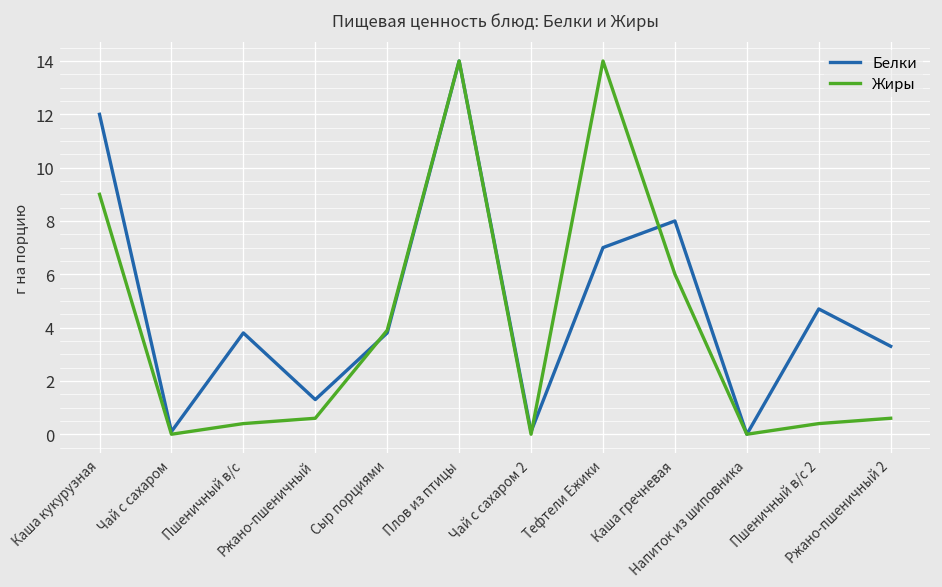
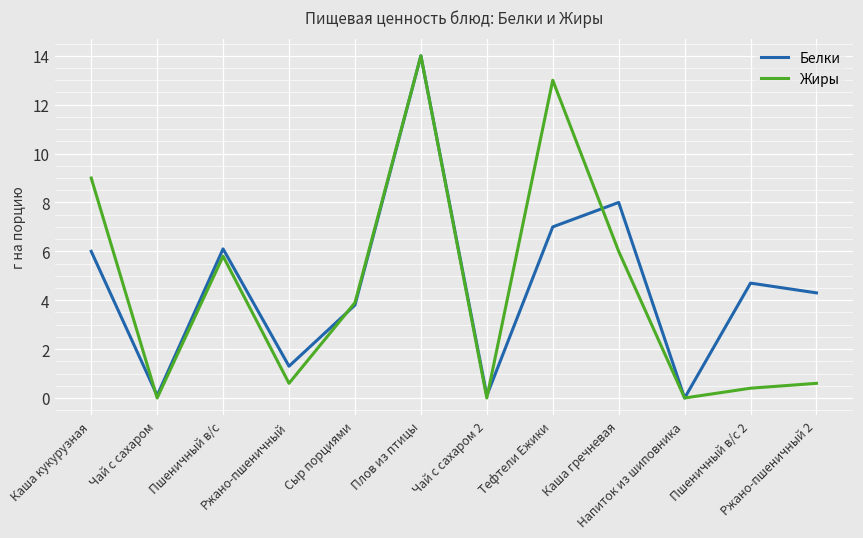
  {
    "Белки": {
-     "Каша кукурузная": 12,
-     "Пшеничный в/с": 3.8,
+     "Каша кукурузная": 6,
+     "Пшеничный в/с": 6.1,
      "Ржано-пшеничный": 1.3,
      "Тефтели Ежики": 7.0,
      "Каша гречневая": 8.0,
      "Пшеничный в/с 2": 4.7,
-     "Ржано-пшеничный 2": 3.3
+     "Ржано-пшеничный 2": 4.3
    },
    "Жиры": {
      "Каша кукурузная": 9.0,
-     "Пшеничный в/с": 0.4,
+     "Пшеничный в/с": 5.8,
      "Ржано-пшеничный": 0.6,
-     "Тефтели Ежики": 14,
+     "Тефтели Ежики": 13,
      "Каша гречневая": 6.0,
      "Пшеничный в/с 2": 0.4,
      "Ржано-пшеничный 2": 0.6
    }
  }
